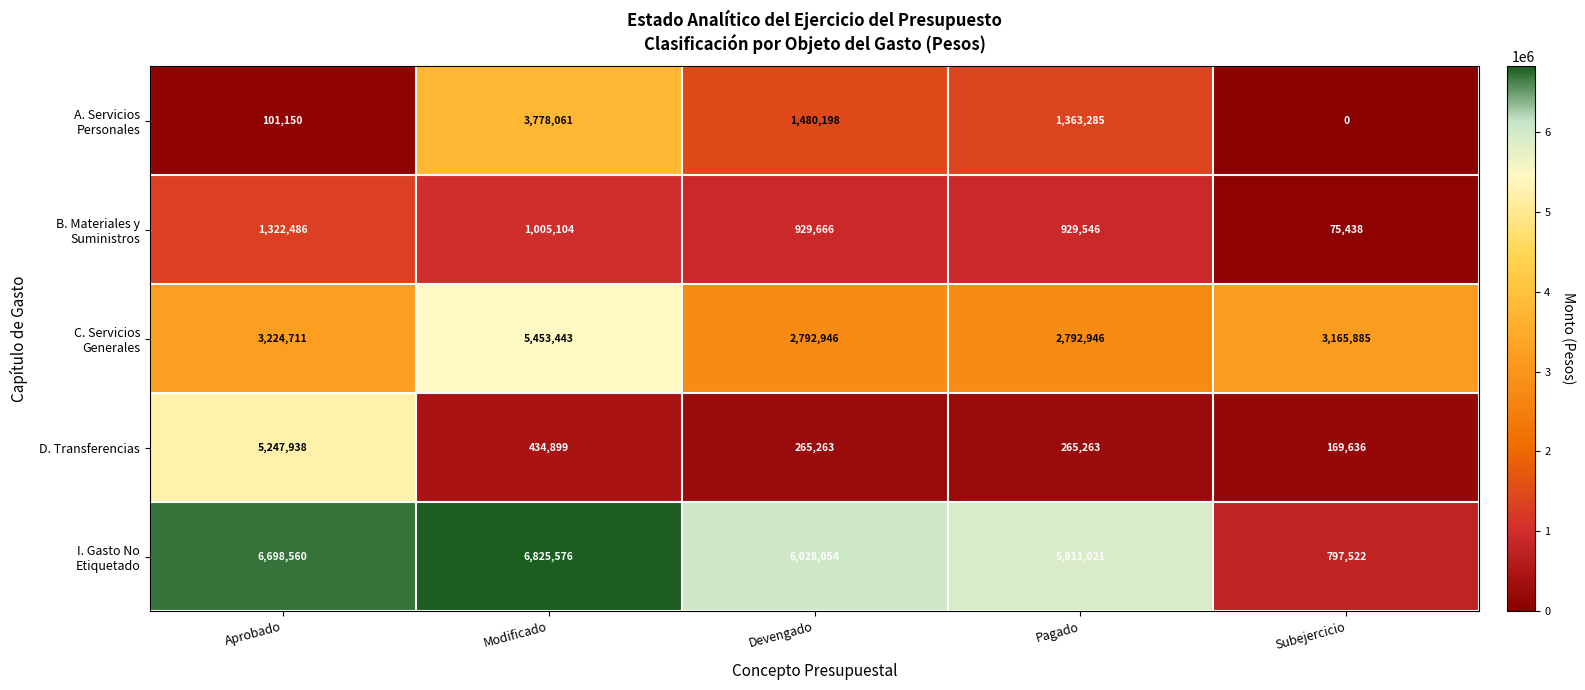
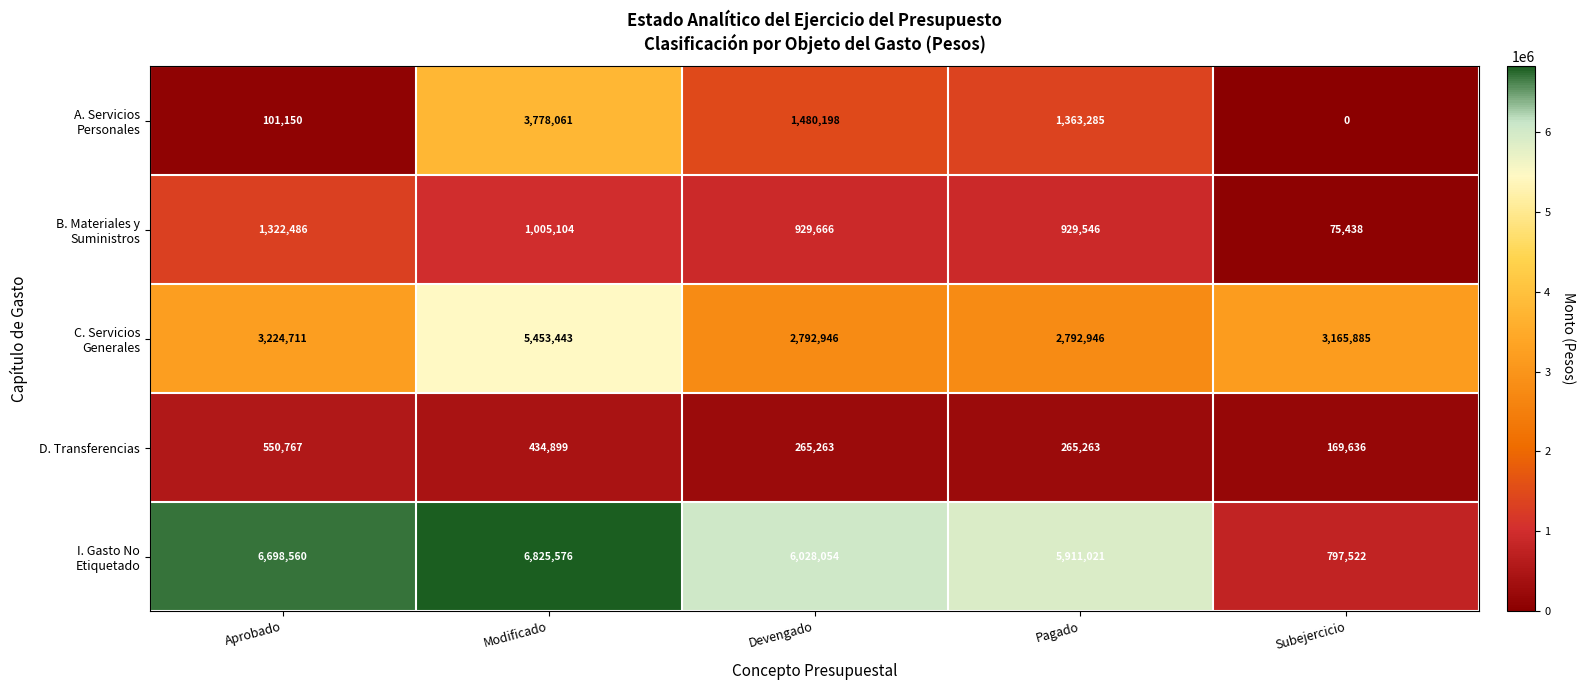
  {
    "A. Servicios Personales": {
      "Aprobado": "101,150",
      "Modificado": "3,778,061",
      "Devengado": "1,480,198",
      "Pagado": "1,363,285",
      "Subejercicio": "0"
    },
    "B. Materiales y Suministros": {
      "Aprobado": "1,322,486",
      "Modificado": "1,005,104",
      "Devengado": "929,666",
      "Pagado": "929,546",
      "Subejercicio": "75,438"
    },
    "C. Servicios Generales": {
      "Aprobado": "3,224,711",
      "Modificado": "5,453,443",
      "Devengado": "2,792,946",
      "Pagado": "2,792,946",
      "Subejercicio": "3,165,885"
    },
    "D. Transferencias": {
-     "Aprobado": "5,247,938",
+     "Aprobado": "550,767",
      "Modificado": "434,899",
      "Devengado": "265,263",
      "Pagado": "265,263",
      "Subejercicio": "169,636"
    },
    "I. Gasto No Etiquetado": {
      "Aprobado": "6,698,560",
      "Modificado": "6,825,576",
      "Devengado": "6,028,054",
      "Pagado": "5,911,021",
      "Subejercicio": "797,522"
    }
  }
